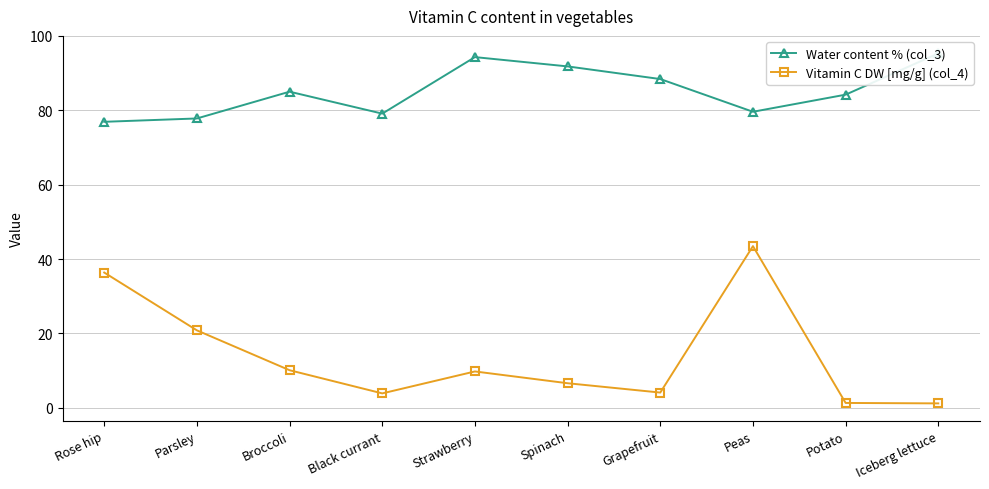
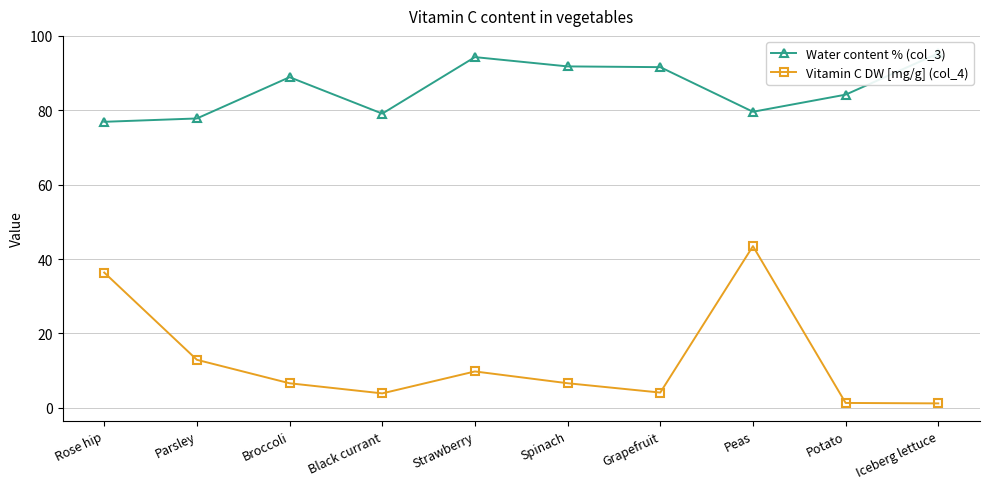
  {
    "Water content % (col_3)": {
      "Rose hip": 77,
      "Parsley": 78,
-     "Broccoli": 85,
+     "Broccoli": 89,
      "Black currant": 79,
      "Strawberry": 94,
      "Spinach": 92,
-     "Grapefruit": 88,
+     "Grapefruit": 92,
      "Peas": 80,
      "Potato": 84
    },
    "Vitamin C DW [mg/g] (col_4)": {
      "Rose hip": 36,
-     "Parsley": 21,
-     "Broccoli": 10,
+     "Parsley": 13,
+     "Broccoli": 7,
      "Black currant": 4,
      "Strawberry": 10,
      "Spinach": 7,
      "Grapefruit": 4,
      "Peas": 43,
      "Potato": 1,
      "Iceberg lettuce": 1
    }
  }
